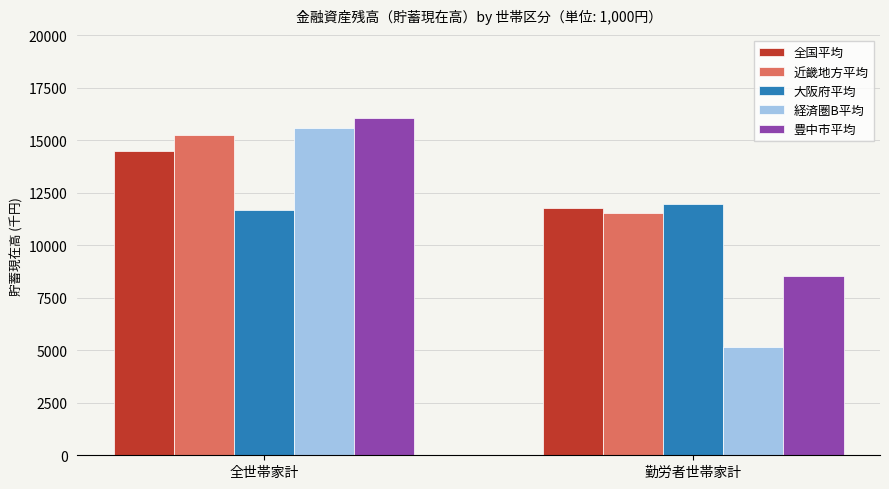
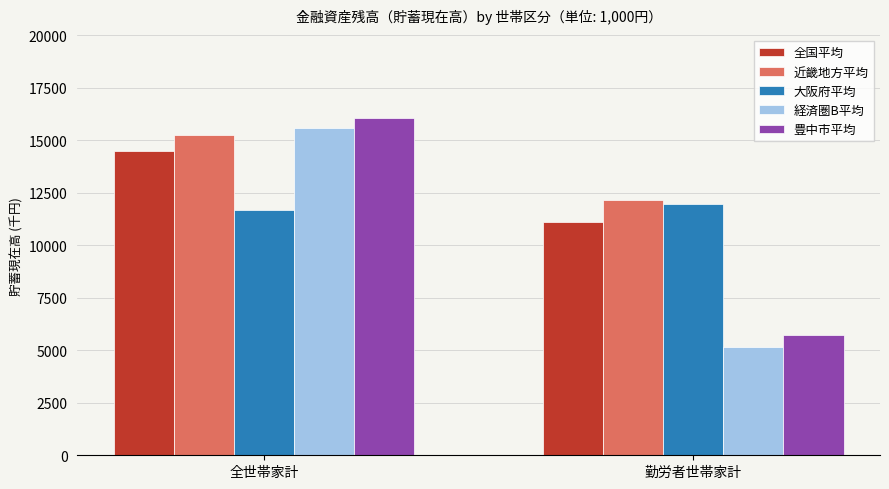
  {
    "全国平均": {
      "全世帯家計": 14500,
-     "勤労者世帯家計": 11800
+     "勤労者世帯家計": 11100
    },
    "近畿地方平均": {
      "全世帯家計": 15300,
-     "勤労者世帯家計": 11500
+     "勤労者世帯家計": 12200
    },
    "大阪府平均": {
      "全世帯家計": 11700,
      "勤労者世帯家計": 11900
    },
    "経済圏B平均": {
      "全世帯家計": 15600,
      "勤労者世帯家計": 5100
    },
    "豊中市平均": {
      "全世帯家計": 16000,
-     "勤労者世帯家計": 8500
+     "勤労者世帯家計": 5700
    }
  }
